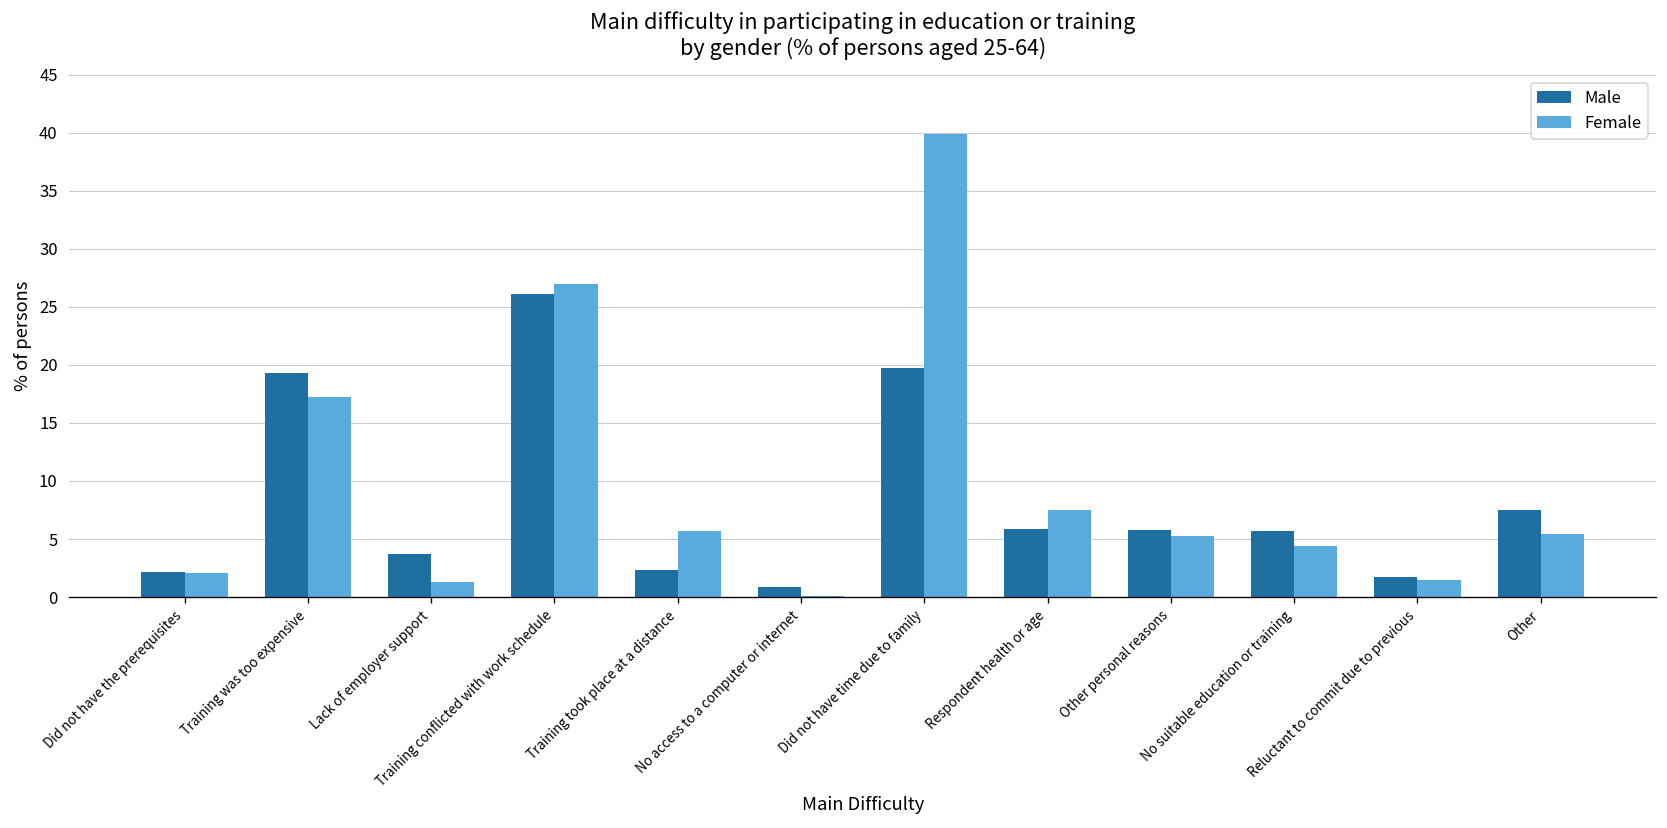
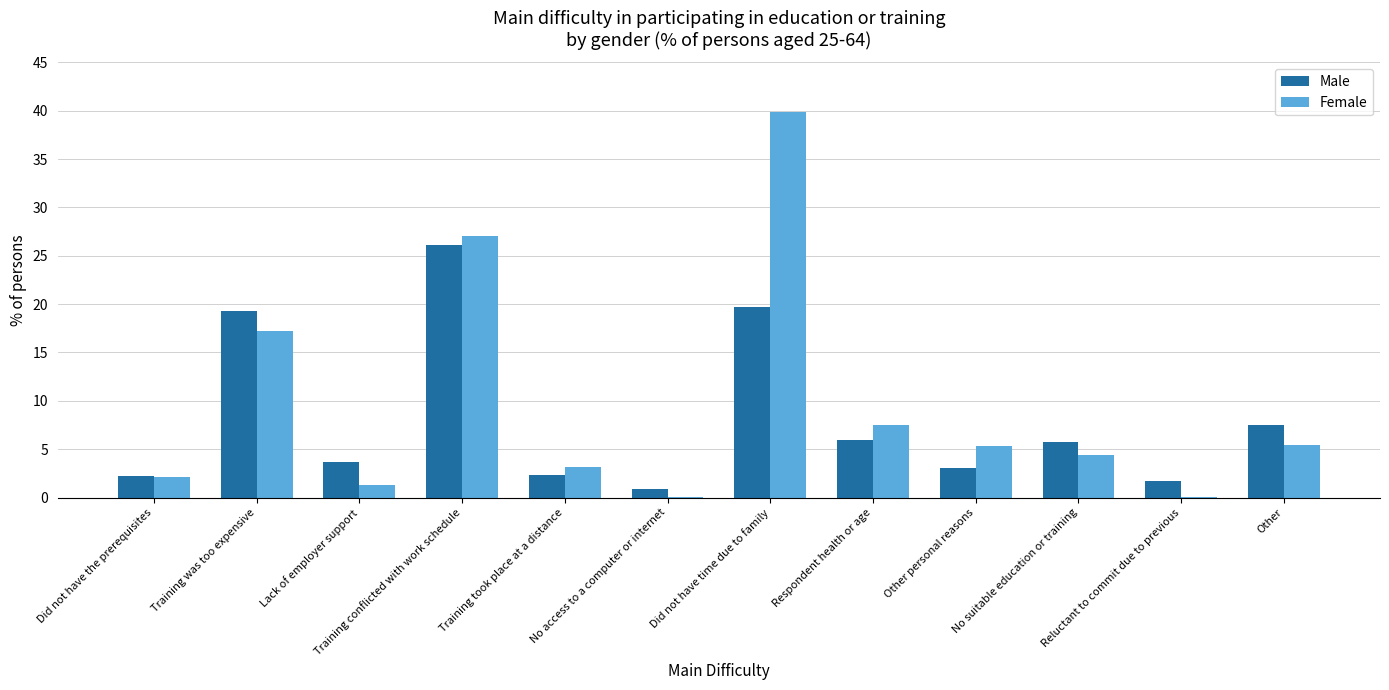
  {
    "Male": {
      "Did not have the prerequisites": 2,
      "Training was too expensive": 19,
      "Lack of employer support": 4,
      "Training conflicted with work schedule": 26,
      "Training took place at a distance": 2,
      "No access to a computer or internet": 1,
      "Did not have time due to family": 20,
      "Respondent health or age": 6,
-     "Other personal reasons": 6,
+     "Other personal reasons": 3,
      "No suitable education or training": 6,
      "Reluctant to commit due to previous": 2,
      "Other": 8
    },
    "Female": {
      "Did not have the prerequisites": 2,
      "Training was too expensive": 17,
      "Lack of employer support": 1,
      "Training conflicted with work schedule": 27,
-     "Training took place at a distance": 6,
+     "Training took place at a distance": 3,
      "Did not have time due to family": 40,
      "Respondent health or age": 8,
      "Other personal reasons": 5,
      "No suitable education or training": 4,
-     "Reluctant to commit due to previous": 2,
+     "Reluctant to commit due to previous": 0,
      "Other": 5
    }
  }
